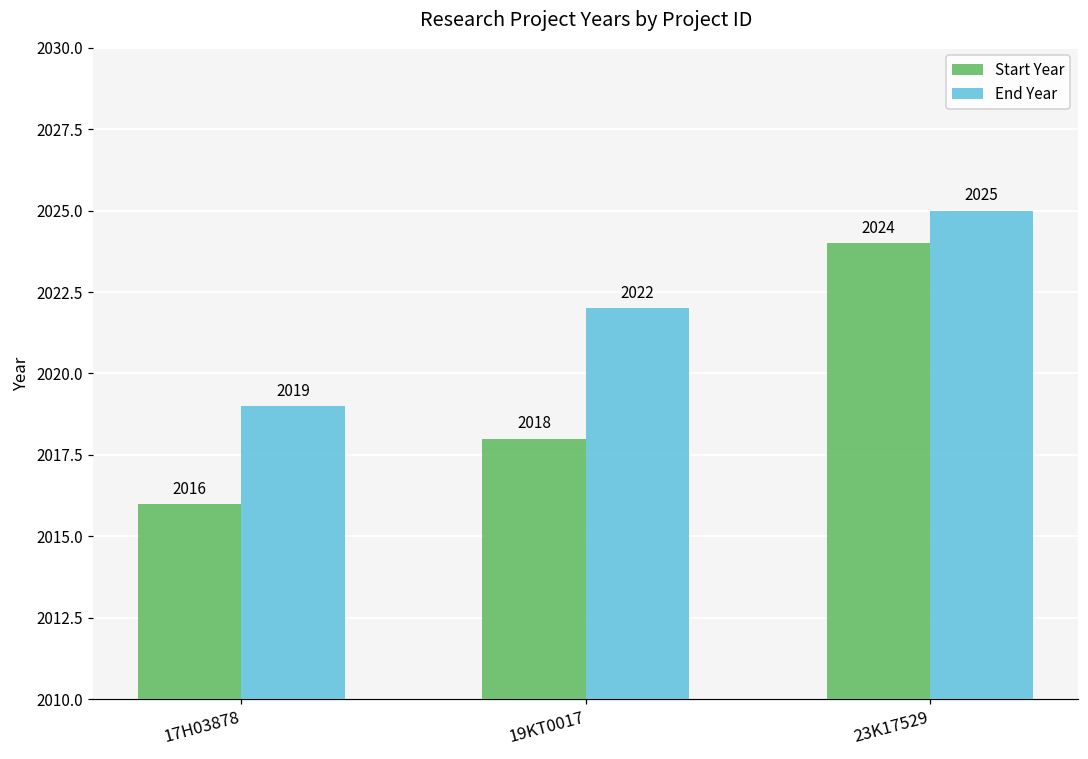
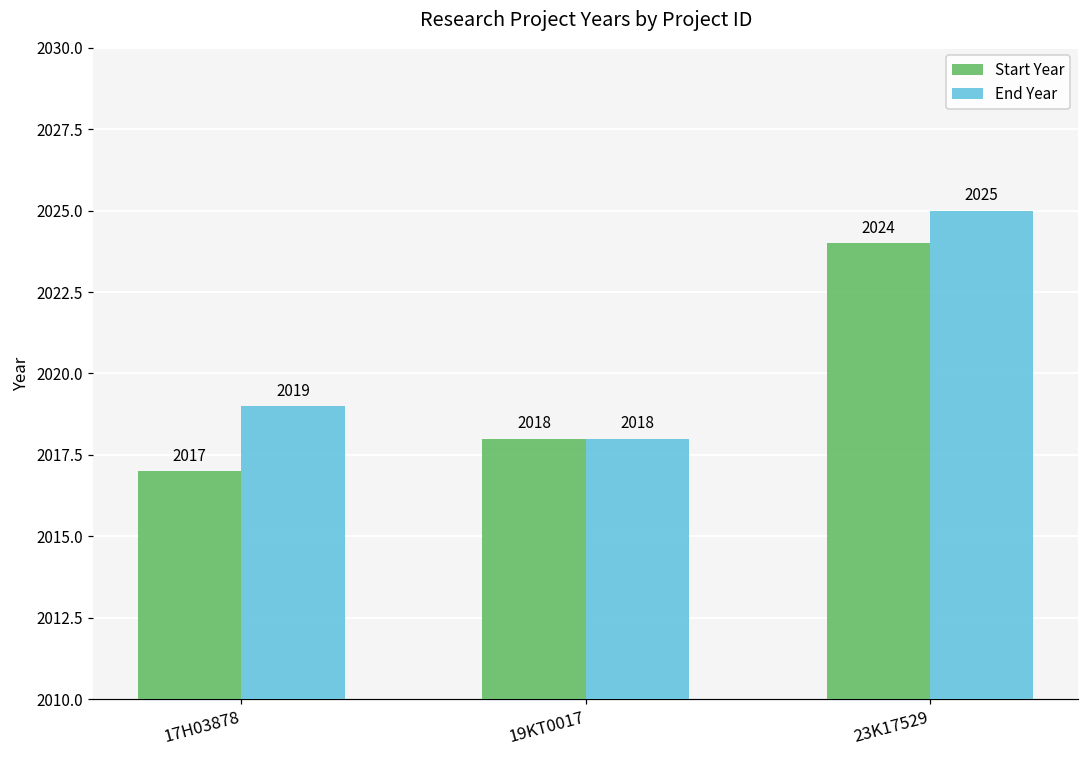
  {
    "Start Year": {
-     "17H03878": 2016,
+     "17H03878": 2017,
      "19KT0017": 2018,
      "23K17529": 2024
    },
    "End Year": {
      "17H03878": 2019,
-     "19KT0017": 2022,
+     "19KT0017": 2018,
      "23K17529": 2025
    }
  }
